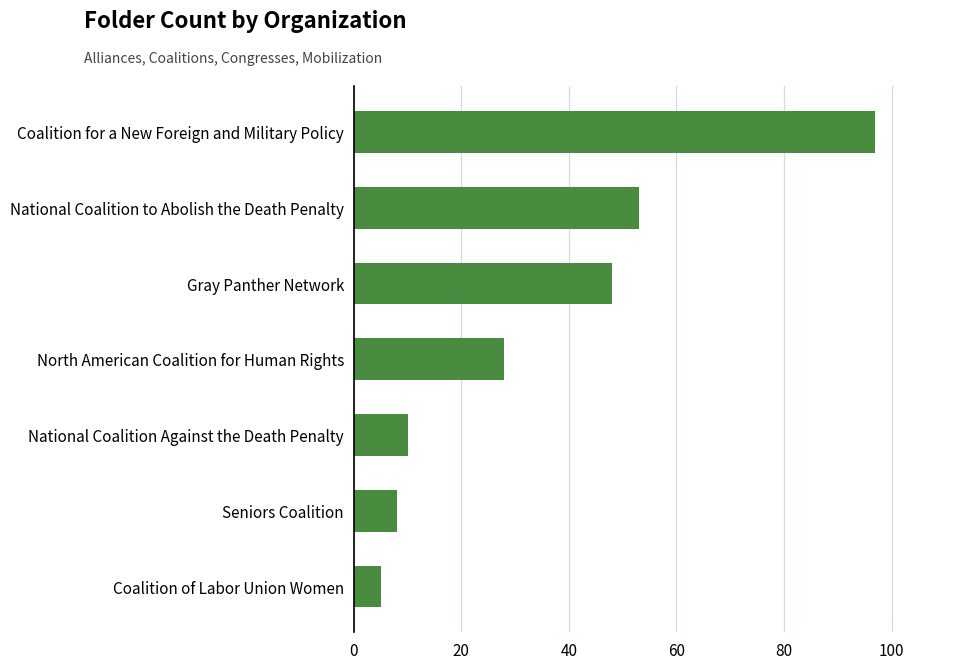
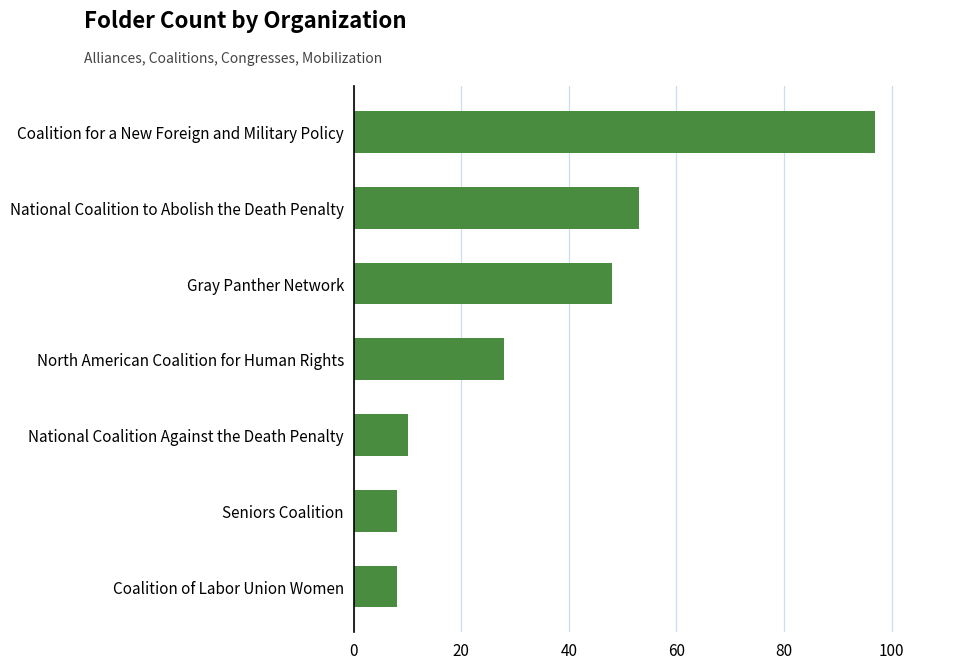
  {
    "Coalition for a New Foreign and Military Policy": 97,
    "National Coalition to Abolish the Death Penalty": 53,
    "Gray Panther Network": 48,
    "North American Coalition for Human Rights": 28,
    "National Coalition Against the Death Penalty": 10,
    "Seniors Coalition": 8,
-   "Coalition of Labor Union Women": 5
+   "Coalition of Labor Union Women": 8
  }
